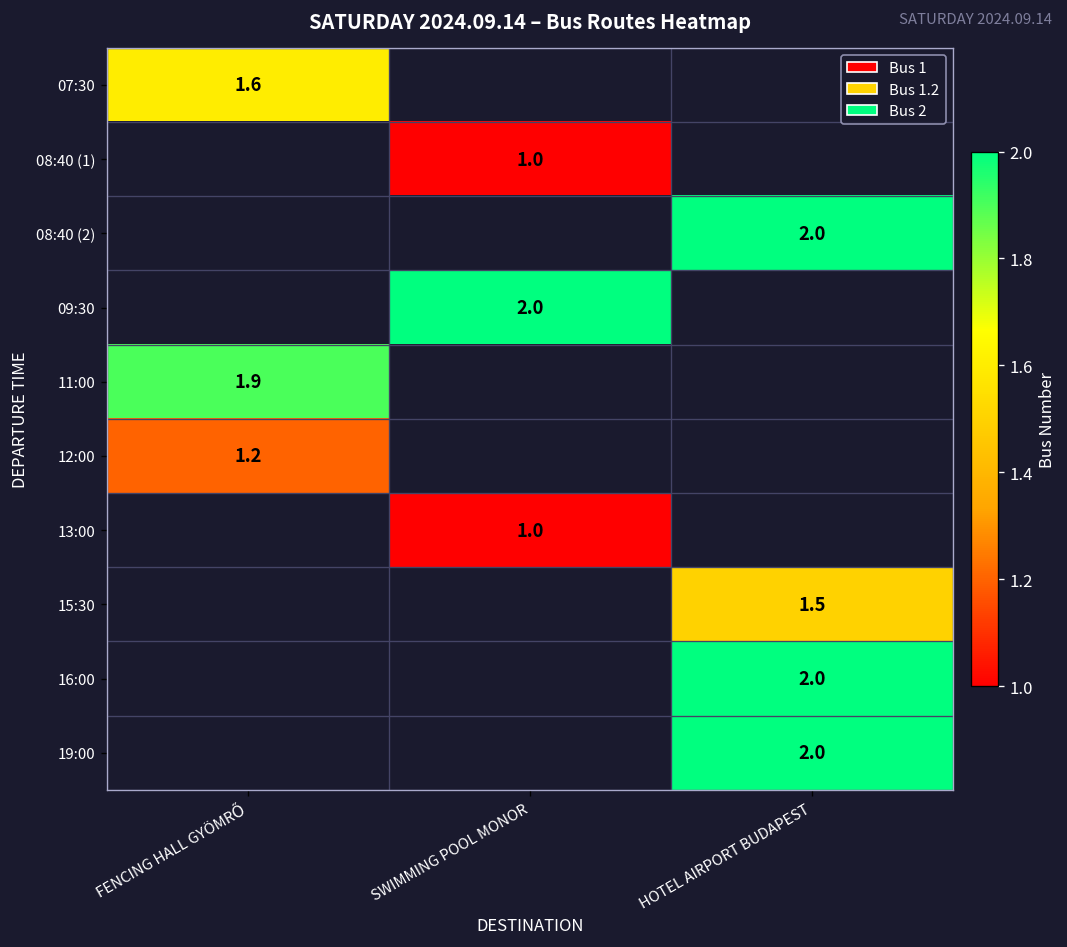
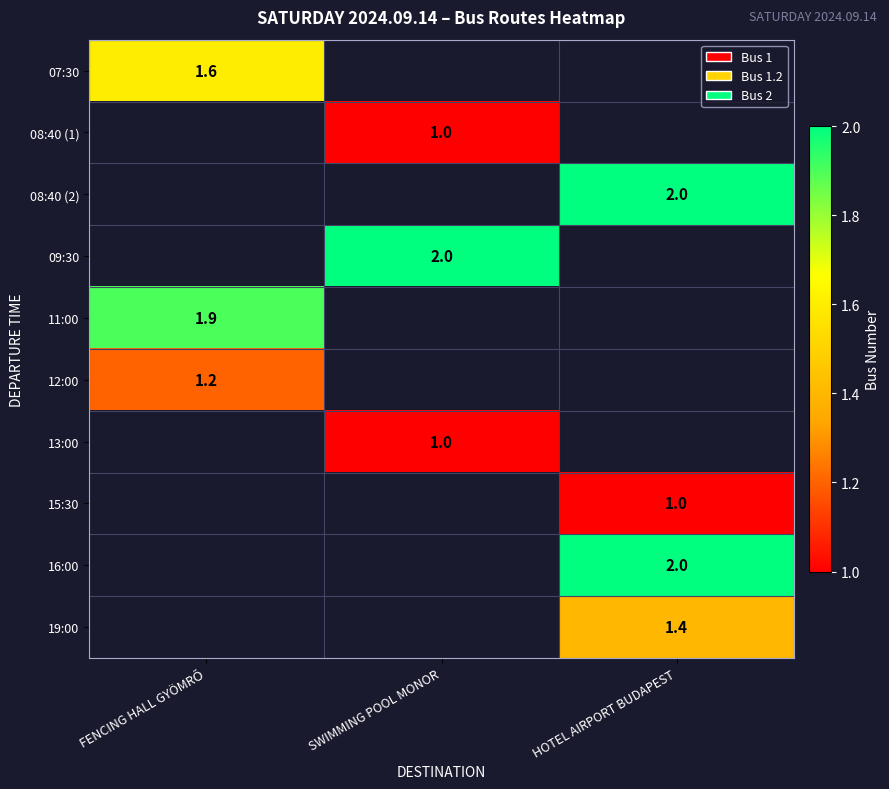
  {
    "07:30": {
      "FENCING HALL GYÖMRŐ": 1.6
    },
    "08:40 (1)": {
      "SWIMMING POOL MONOR": 1.0
    },
    "08:40 (2)": {
      "HOTEL AIRPORT BUDAPEST": 2.0
    },
    "09:30": {
      "SWIMMING POOL MONOR": 2.0
    },
    "11:00": {
      "FENCING HALL GYÖMRŐ": 1.9
    },
    "12:00": {
      "FENCING HALL GYÖMRŐ": 1.2
    },
    "13:00": {
      "SWIMMING POOL MONOR": 1.0
    },
    "15:30": {
-     "HOTEL AIRPORT BUDAPEST": 1.5
+     "HOTEL AIRPORT BUDAPEST": 1.0
    },
    "16:00": {
      "HOTEL AIRPORT BUDAPEST": 2.0
    },
    "19:00": {
-     "HOTEL AIRPORT BUDAPEST": 2.0
+     "HOTEL AIRPORT BUDAPEST": 1.4
    }
  }
